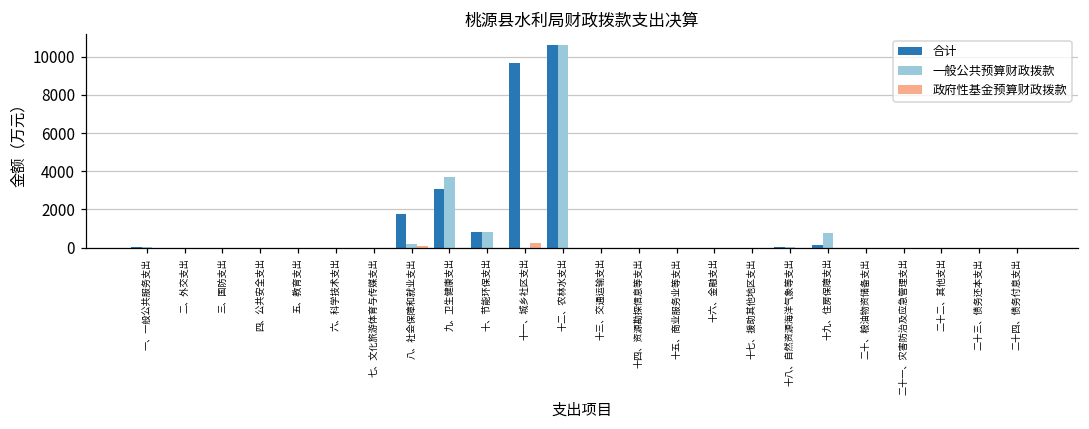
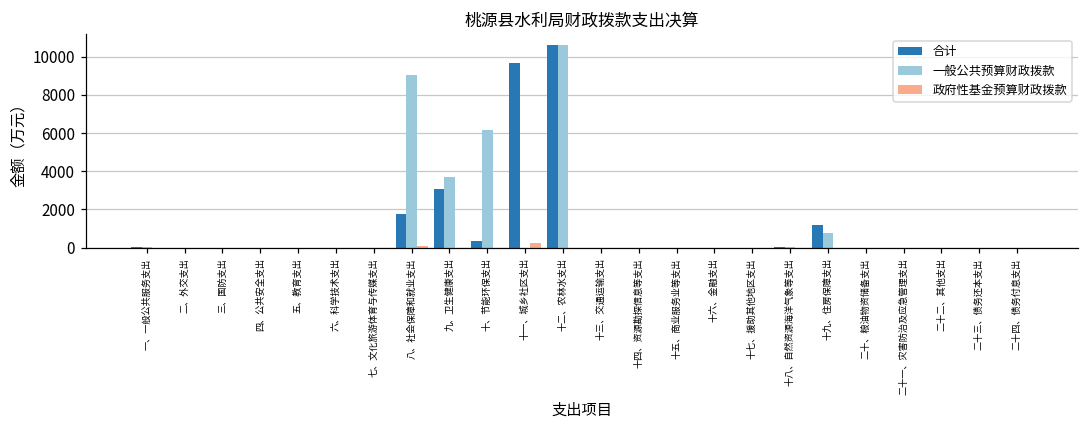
  {
    "合计": {
      "二、外交支出": 0,
      "四、公共安全支出": 0,
      "五、教育支出": 0,
      "六、科学技术支出": 0,
      "七、文化旅游体育与传媒支出": 0,
      "八、社会保障和就业支出": 1700,
      "九、卫生健康支出": 3100,
-     "十、节能环保支出": 800,
+     "十、节能环保支出": 300,
      "十一、城乡社区支出": 9700,
      "十二、农林水支出": 10600,
      "十三、交通运输支出": 0,
      "十四、资源勘探信息等支出": 0,
      "十五、商业服务业等支出": 0,
      "十六、金融支出": 0,
      "十七、援助其他地区支出": 0,
-     "十九、住房保障支出": 100,
+     "十九、住房保障支出": 1200,
      "二十、粮油物资储备支出": 0,
      "二十一、灾害防治及应急管理支出": 0,
      "二十二、其他支出": 0,
      "二十三、债务还本支出": 0,
      "二十四、债务付息支出": 0
    },
    "一般公共预算财政拨款": {
      "二、外交支出": 0,
      "四、公共安全支出": 0,
      "五、教育支出": 0,
      "六、科学技术支出": 0,
      "七、文化旅游体育与传媒支出": 0,
-     "八、社会保障和就业支出": 200,
+     "八、社会保障和就业支出": 9000,
      "九、卫生健康支出": 3700,
-     "十、节能环保支出": 800,
+     "十、节能环保支出": 6200,
      "十一、城乡社区支出": 0,
      "十二、农林水支出": 10600,
      "十三、交通运输支出": 0,
      "十四、资源勘探信息等支出": 0,
      "十五、商业服务业等支出": 0,
      "十六、金融支出": 0,
      "十七、援助其他地区支出": 0,
      "十九、住房保障支出": 800,
      "二十、粮油物资储备支出": 0,
      "二十一、灾害防治及应急管理支出": 0,
      "二十二、其他支出": 0,
      "二十三、债务还本支出": 0,
      "二十四、债务付息支出": 0
    },
    "政府性基金预算财政拨款": {
      "一、一般公共服务支出": 0,
      "二、外交支出": 0,
      "三、国防支出": 0,
      "四、公共安全支出": 0,
      "五、教育支出": 0,
      "六、科学技术支出": 0,
      "七、文化旅游体育与传媒支出": 0,
      "九、卫生健康支出": 0,
      "十、节能环保支出": 0,
      "十一、城乡社区支出": 200,
      "十二、农林水支出": 0,
      "十三、交通运输支出": 0,
      "十四、资源勘探信息等支出": 0,
      "十五、商业服务业等支出": 0,
      "十六、金融支出": 0,
      "十七、援助其他地区支出": 0,
      "十八、自然资源海洋气象等支出": 0,
      "十九、住房保障支出": 0,
      "二十、粮油物资储备支出": 0,
      "二十一、灾害防治及应急管理支出": 0,
      "二十二、其他支出": 0,
      "二十三、债务还本支出": 0,
      "二十四、债务付息支出": 0
    }
  }
